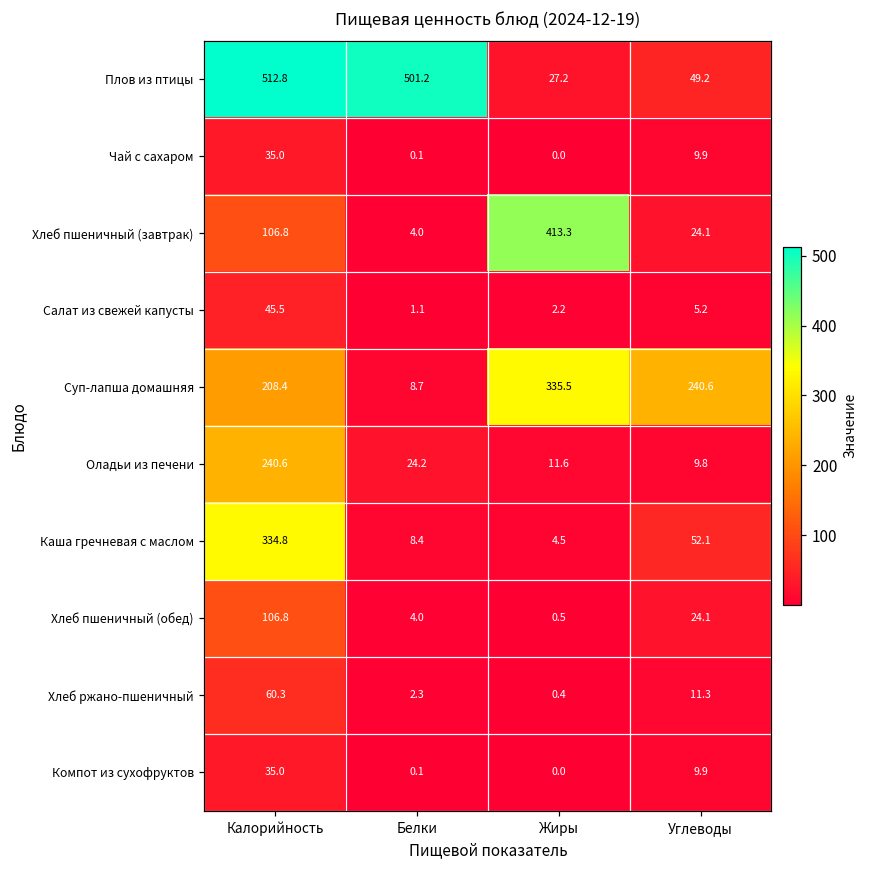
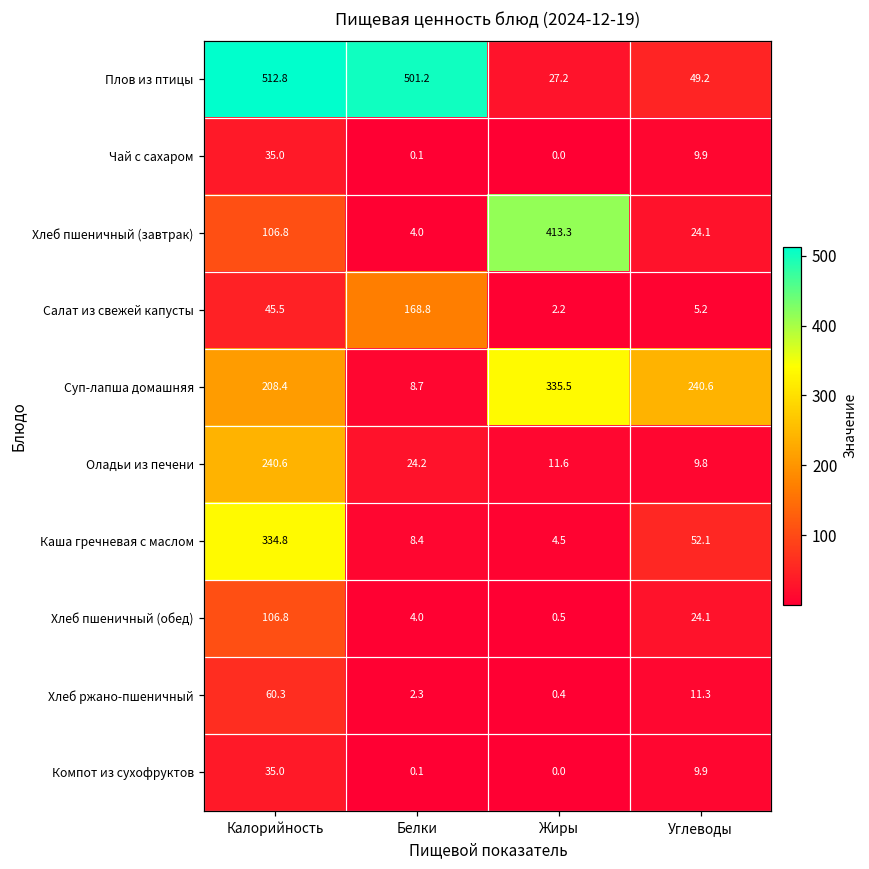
  {
    "Плов из птицы": {
      "Калорийность": 512.8,
      "Белки": 501.2,
      "Жиры": 27.2,
      "Углеводы": 49.2
    },
    "Чай с сахаром": {
      "Калорийность": 35.0,
      "Белки": 0.1,
      "Жиры": 0.0,
      "Углеводы": 9.9
    },
    "Хлеб пшеничный (завтрак)": {
      "Калорийность": 106.8,
      "Белки": 4.0,
      "Жиры": 413.3,
      "Углеводы": 24.1
    },
    "Салат из свежей капусты": {
      "Калорийность": 45.5,
-     "Белки": 1.1,
+     "Белки": 168.8,
      "Жиры": 2.2,
      "Углеводы": 5.2
    },
    "Суп-лапша домашняя": {
      "Калорийность": 208.4,
      "Белки": 8.7,
      "Жиры": 335.5,
      "Углеводы": 240.6
    },
    "Оладьи из печени": {
      "Калорийность": 240.6,
      "Белки": 24.2,
      "Жиры": 11.6,
      "Углеводы": 9.8
    },
    "Каша гречневая с маслом": {
      "Калорийность": 334.8,
      "Белки": 8.4,
      "Жиры": 4.5,
      "Углеводы": 52.1
    },
    "Хлеб пшеничный (обед)": {
      "Калорийность": 106.8,
      "Белки": 4.0,
      "Жиры": 0.5,
      "Углеводы": 24.1
    },
    "Хлеб ржано-пшеничный": {
      "Калорийность": 60.3,
      "Белки": 2.3,
      "Жиры": 0.4,
      "Углеводы": 11.3
    },
    "Компот из сухофруктов": {
      "Калорийность": 35.0,
      "Белки": 0.1,
      "Жиры": 0.0,
      "Углеводы": 9.9
    }
  }
